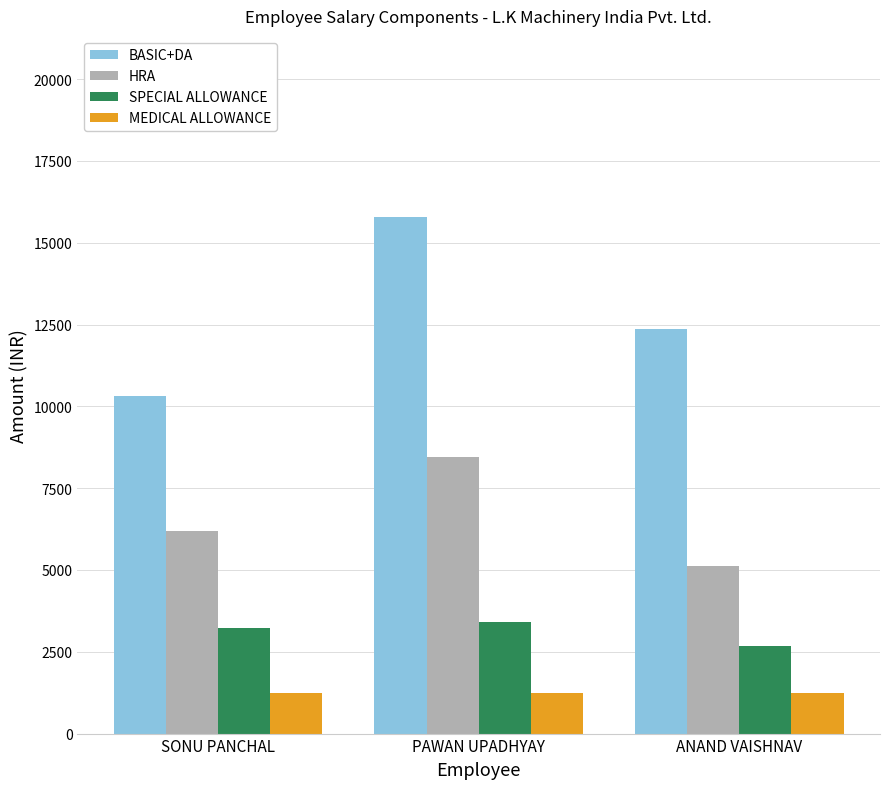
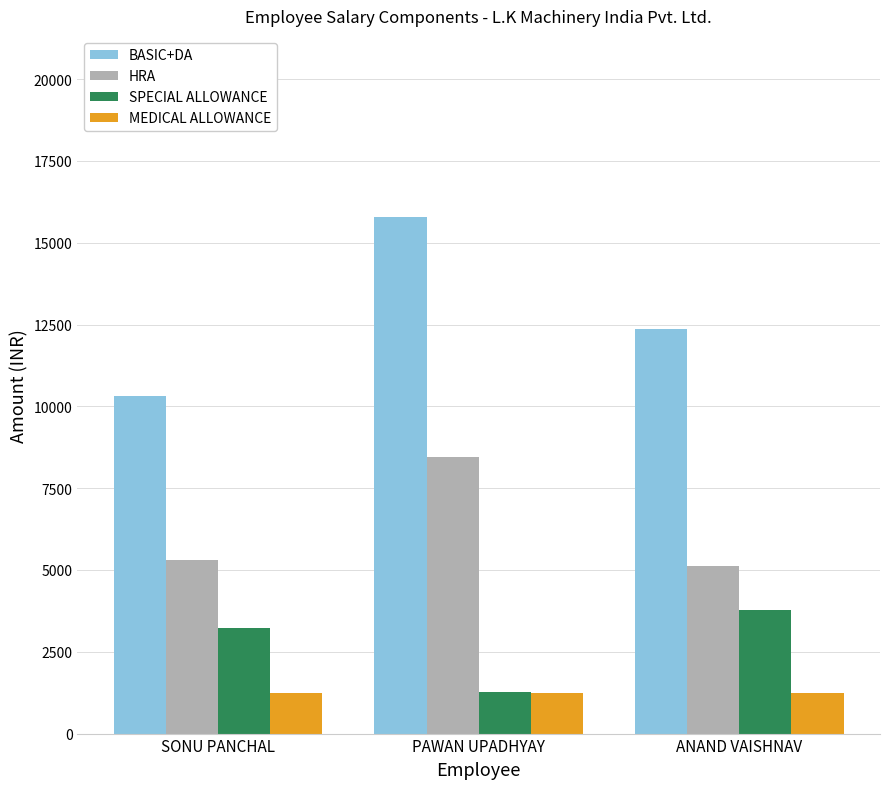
  {
    "BASIC+DA": {
      "SONU PANCHAL": 10300,
      "PAWAN UPADHYAY": 15800,
      "ANAND VAISHNAV": 12400
    },
    "HRA": {
-     "SONU PANCHAL": 6200,
+     "SONU PANCHAL": 5300,
      "PAWAN UPADHYAY": 8400,
      "ANAND VAISHNAV": 5100
    },
    "SPECIAL ALLOWANCE": {
      "SONU PANCHAL": 3200,
-     "PAWAN UPADHYAY": 3400,
-     "ANAND VAISHNAV": 2700
+     "PAWAN UPADHYAY": 1300,
+     "ANAND VAISHNAV": 3800
    },
    "MEDICAL ALLOWANCE": {
      "SONU PANCHAL": 1300,
      "PAWAN UPADHYAY": 1300,
      "ANAND VAISHNAV": 1300
    }
  }
